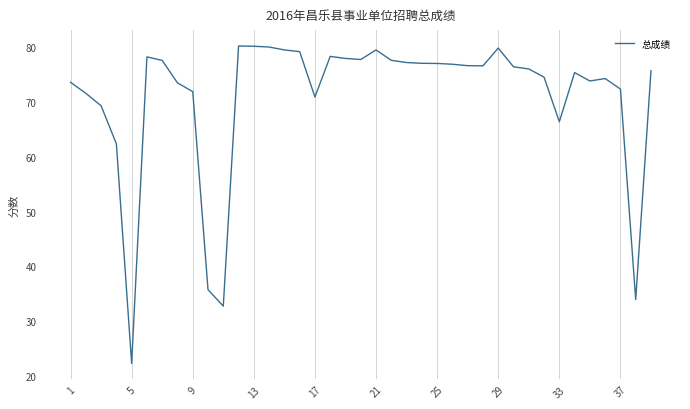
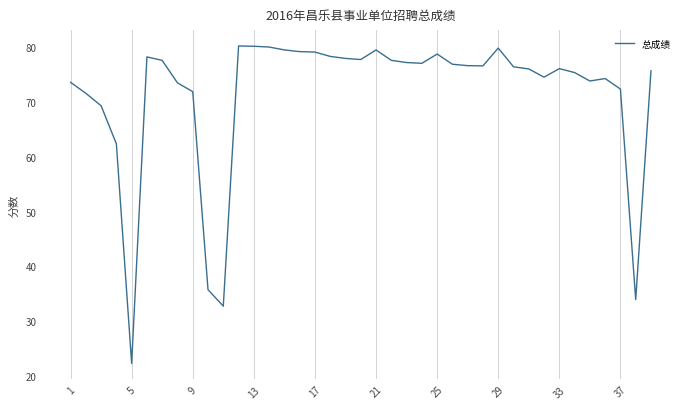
  {
    "1": 74,
    "5": 22,
    "9": 72,
    "13": 80,
-   "17": 71,
+   "17": 79,
    "21": 80,
-   "25": 77,
+   "25": 79,
    "29": 80,
-   "33": 66,
+   "33": 76,
    "37": 72
  }
